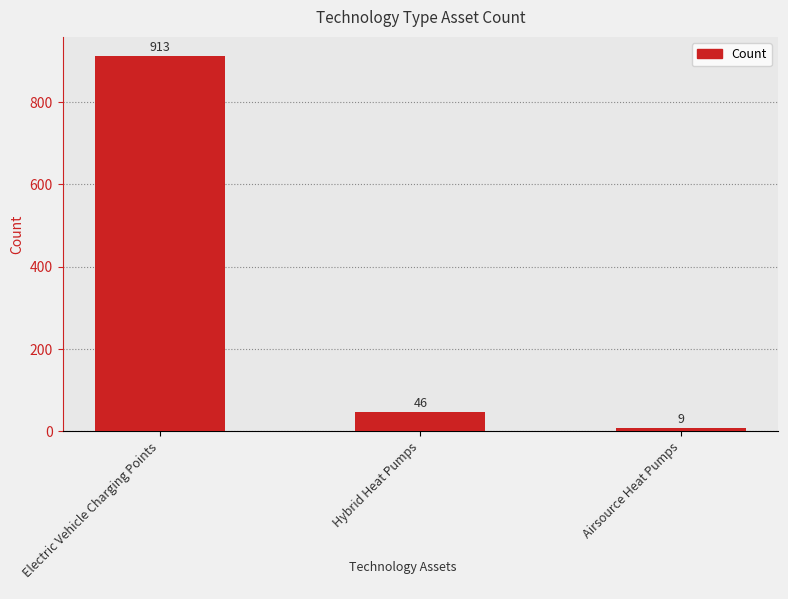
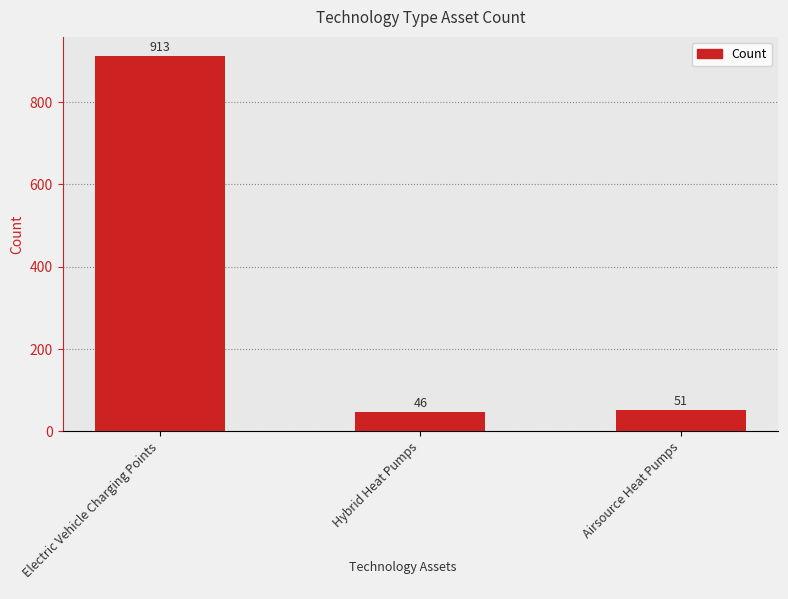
  {
    "Electric Vehicle Charging Points": 913,
    "Hybrid Heat Pumps": 46,
-   "Airsource Heat Pumps": 9
+   "Airsource Heat Pumps": 51
  }
